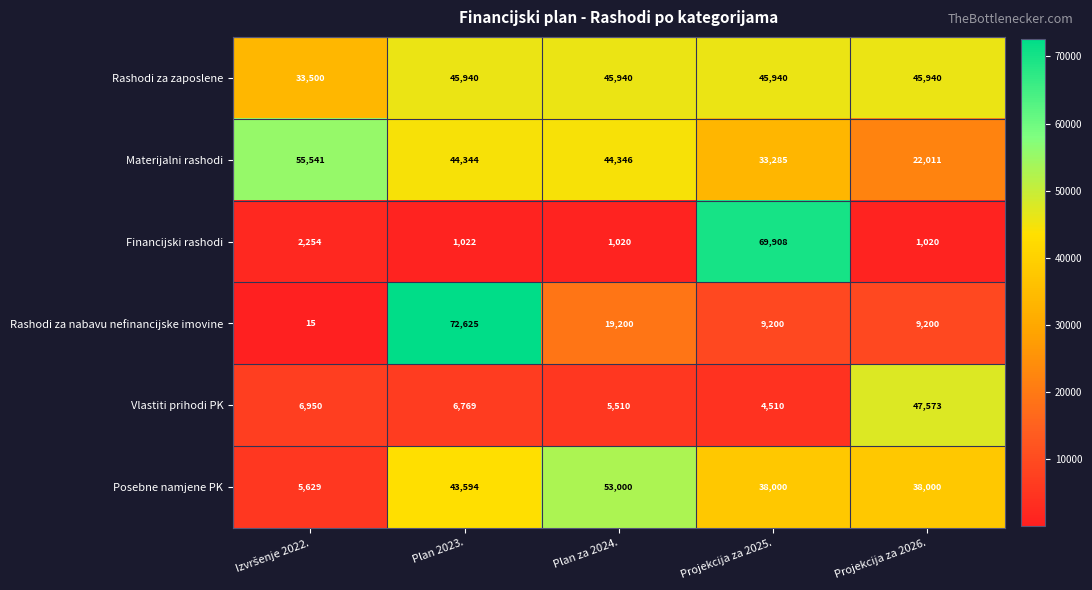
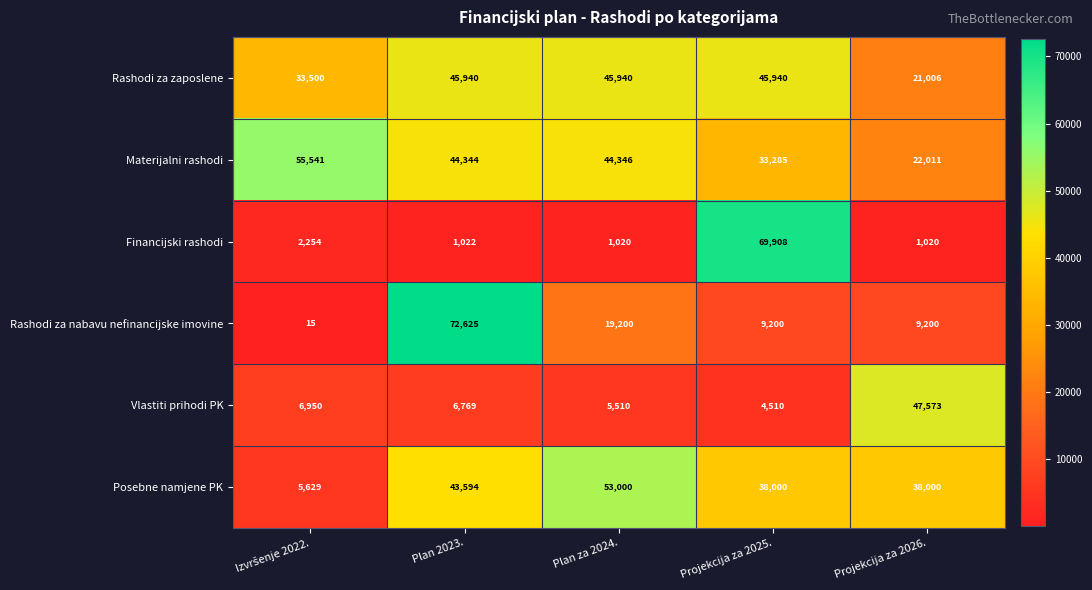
  {
    "Rashodi za zaposlene": {
      "Izvršenje 2022.": "33,500",
      "Plan 2023.": "45,940",
      "Plan za 2024.": "45,940",
      "Projekcija za 2025.": "45,940",
-     "Projekcija za 2026.": "45,940"
+     "Projekcija za 2026.": "21,006"
    },
    "Materijalni rashodi": {
      "Izvršenje 2022.": "55,541",
      "Plan 2023.": "44,344",
      "Plan za 2024.": "44,346",
      "Projekcija za 2025.": "33,285",
      "Projekcija za 2026.": "22,011"
    },
    "Financijski rashodi": {
      "Izvršenje 2022.": "2,254",
      "Plan 2023.": "1,022",
      "Plan za 2024.": "1,020",
      "Projekcija za 2025.": "69,908",
      "Projekcija za 2026.": "1,020"
    },
    "Rashodi za nabavu nefinancijske imovine": {
      "Izvršenje 2022.": "15",
      "Plan 2023.": "72,625",
      "Plan za 2024.": "19,200",
      "Projekcija za 2025.": "9,200",
      "Projekcija za 2026.": "9,200"
    },
    "Vlastiti prihodi PK": {
      "Izvršenje 2022.": "6,950",
      "Plan 2023.": "6,769",
      "Plan za 2024.": "5,510",
      "Projekcija za 2025.": "4,510",
      "Projekcija za 2026.": "47,573"
    },
    "Posebne namjene PK": {
      "Izvršenje 2022.": "5,629",
      "Plan 2023.": "43,594",
      "Plan za 2024.": "53,000",
      "Projekcija za 2025.": "38,000",
      "Projekcija za 2026.": "38,000"
    }
  }
